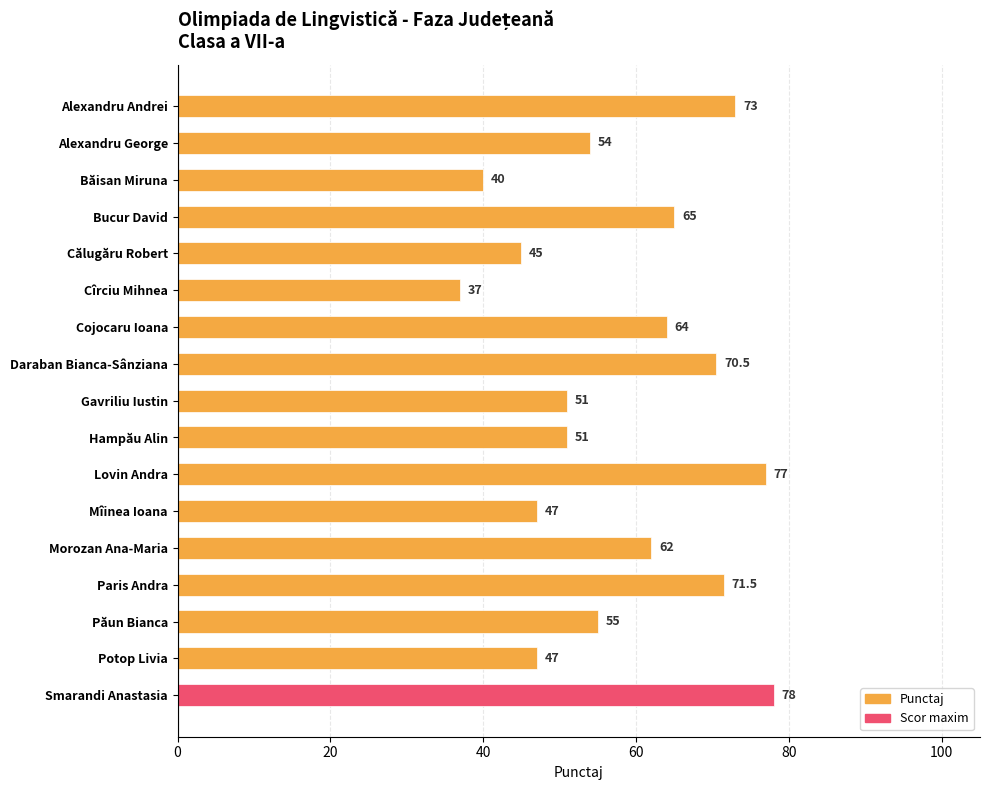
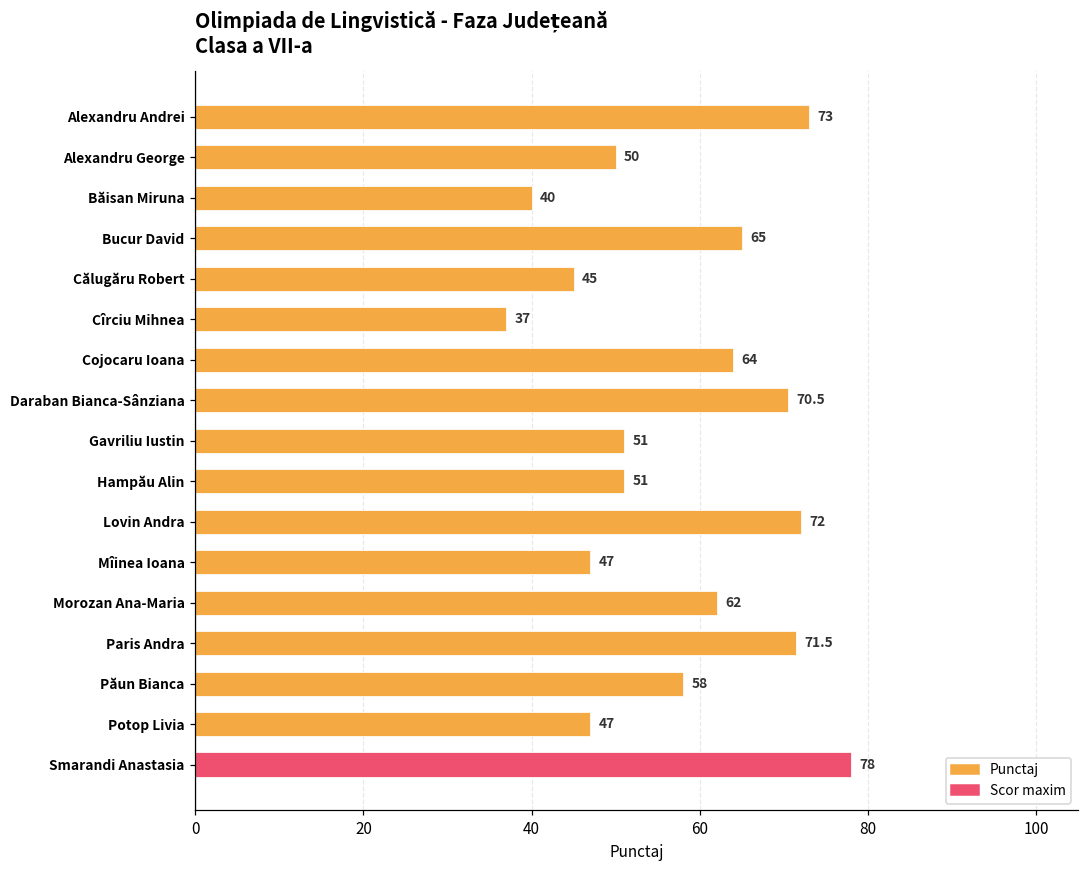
  {
    "Alexandru Andrei": 73,
-   "Alexandru George": 54,
+   "Alexandru George": 50,
    "Băisan Miruna": 40,
    "Bucur David": 65,
    "Călugăru Robert": 45,
    "Cîrciu Mihnea": 37,
    "Cojocaru Ioana": 64,
    "Daraban Bianca-Sânziana": 70.5,
    "Gavriliu Iustin": 51,
    "Hampău Alin": 51,
-   "Lovin Andra": 77,
+   "Lovin Andra": 72,
    "Mîinea Ioana": 47,
    "Morozan Ana-Maria": 62,
    "Paris Andra": 71.5,
-   "Păun Bianca": 55,
+   "Păun Bianca": 58,
    "Potop Livia": 47,
    "Smarandi Anastasia": 78
  }
